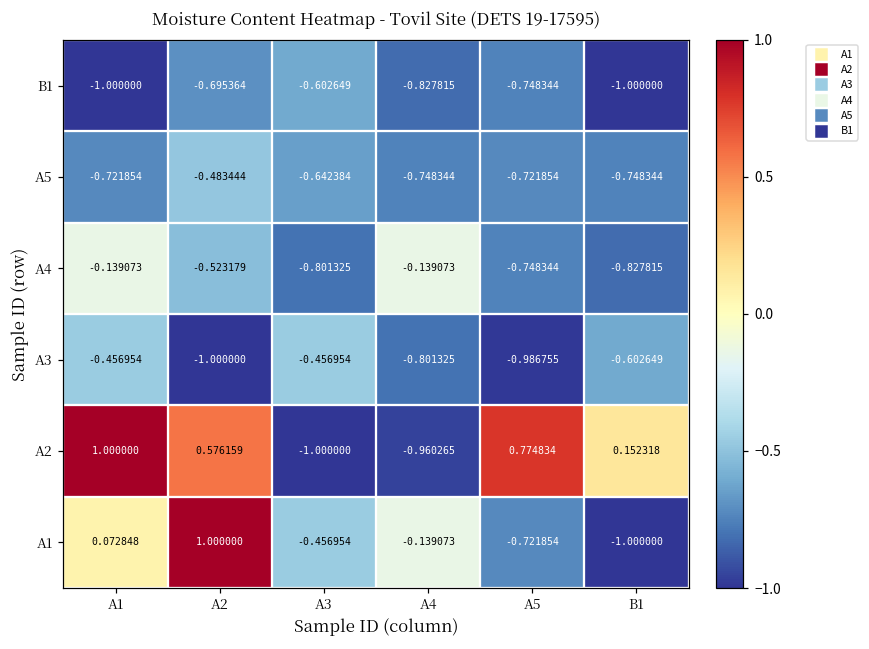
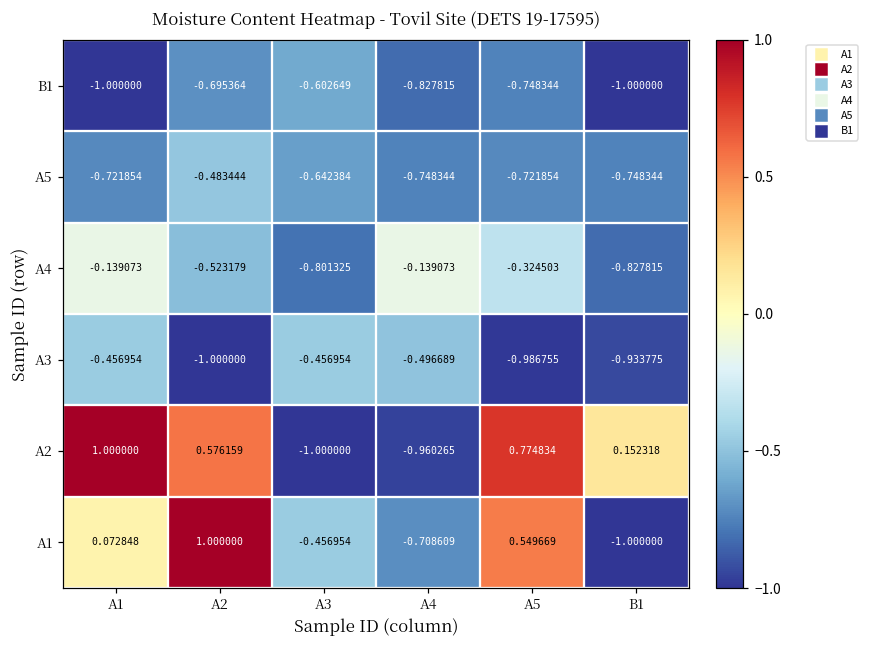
  {
    "B1": {
      "A1": -1.000000,
      "A2": -0.695364,
      "A3": -0.602649,
      "A4": -0.827815,
      "A5": -0.748344,
      "B1": -1.000000
    },
    "A5": {
      "A1": -0.721854,
      "A2": -0.483444,
      "A3": -0.642384,
      "A4": -0.748344,
      "A5": -0.721854,
      "B1": -0.748344
    },
    "A4": {
      "A1": -0.139073,
      "A2": -0.523179,
      "A3": -0.801325,
      "A4": -0.139073,
-     "A5": -0.748344,
+     "A5": -0.324503,
      "B1": -0.827815
    },
    "A3": {
      "A1": -0.456954,
      "A2": -1.000000,
      "A3": -0.456954,
-     "A4": -0.801325,
+     "A4": -0.496689,
      "A5": -0.986755,
-     "B1": -0.602649
+     "B1": -0.933775
    },
    "A2": {
      "A1": 1.000000,
      "A2": 0.576159,
      "A3": -1.000000,
      "A4": -0.960265,
      "A5": 0.774834,
      "B1": 0.152318
    },
    "A1": {
      "A1": 0.072848,
      "A2": 1.000000,
      "A3": -0.456954,
-     "A4": -0.139073,
-     "A5": -0.721854,
+     "A4": -0.708609,
+     "A5": 0.549669,
      "B1": -1.000000
    }
  }
